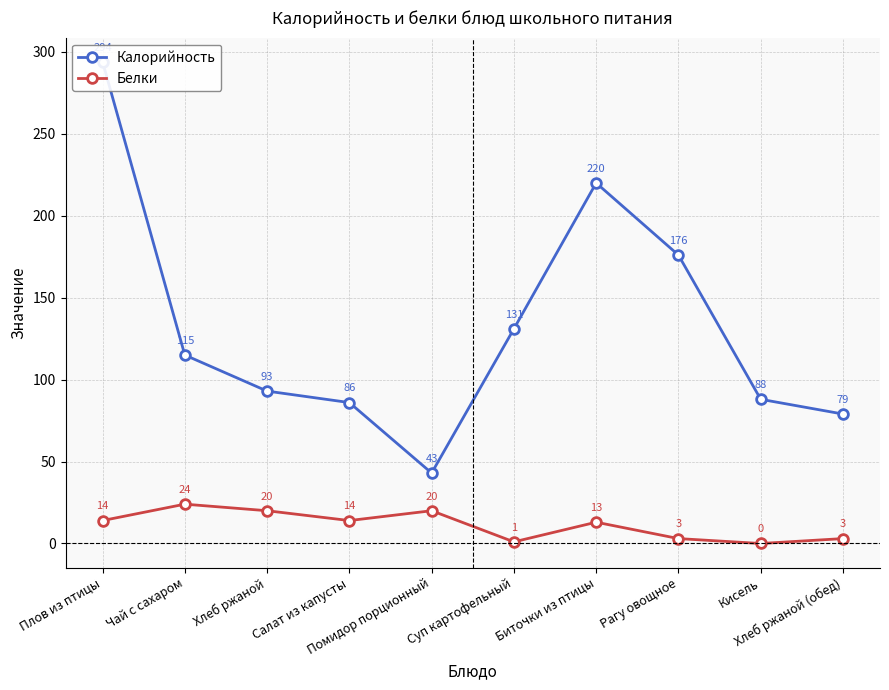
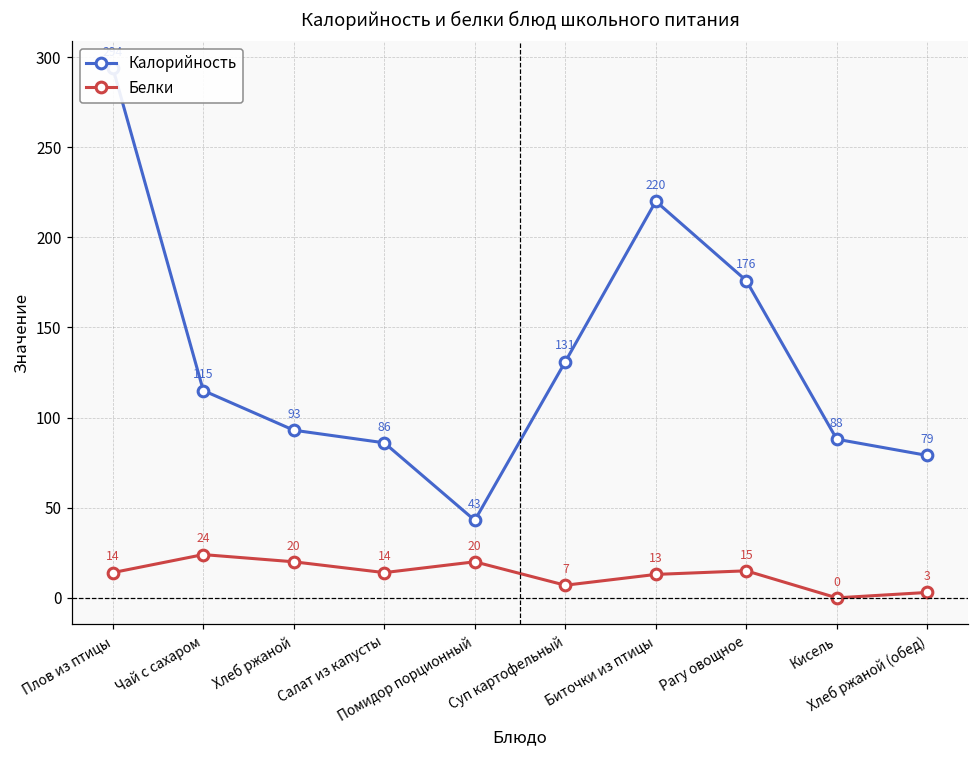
  {
    "Калорийность": {
      "Чай с сахаром": 115,
      "Хлеб ржаной": 93,
      "Салат из капусты": 86,
      "Помидор порционный": 43,
      "Суп картофельный": 131,
      "Биточки из птицы": 220,
      "Рагу овощное": 176,
      "Кисель": 88,
      "Хлеб ржаной (обед)": 79
    },
    "Белки": {
      "Плов из птицы": 14,
      "Чай с сахаром": 24,
      "Хлеб ржаной": 20,
      "Салат из капусты": 14,
      "Помидор порционный": 20,
-     "Суп картофельный": 1,
+     "Суп картофельный": 7,
      "Биточки из птицы": 13,
-     "Рагу овощное": 3,
+     "Рагу овощное": 15,
      "Кисель": 0,
      "Хлеб ржаной (обед)": 3
    }
  }
